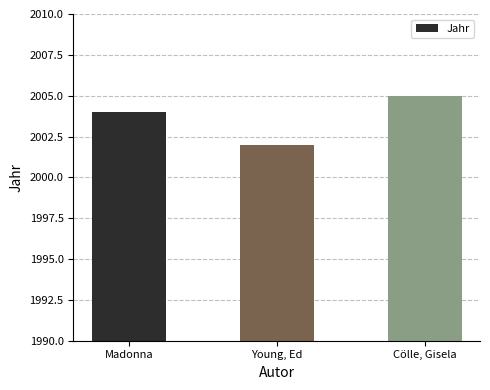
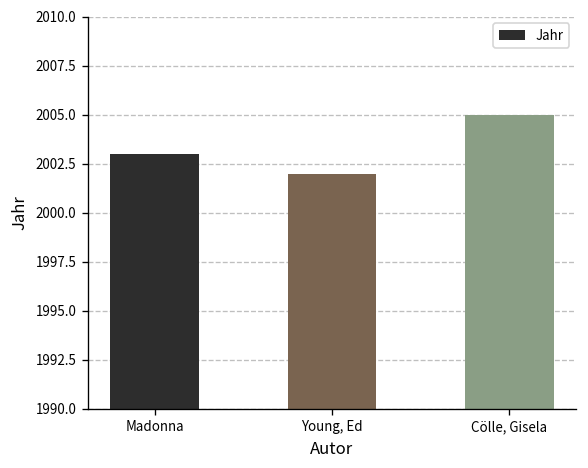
  {
-   "Madonna": 2004,
+   "Madonna": 2003,
    "Young, Ed": 2002,
    "Cölle, Gisela": 2005
  }
